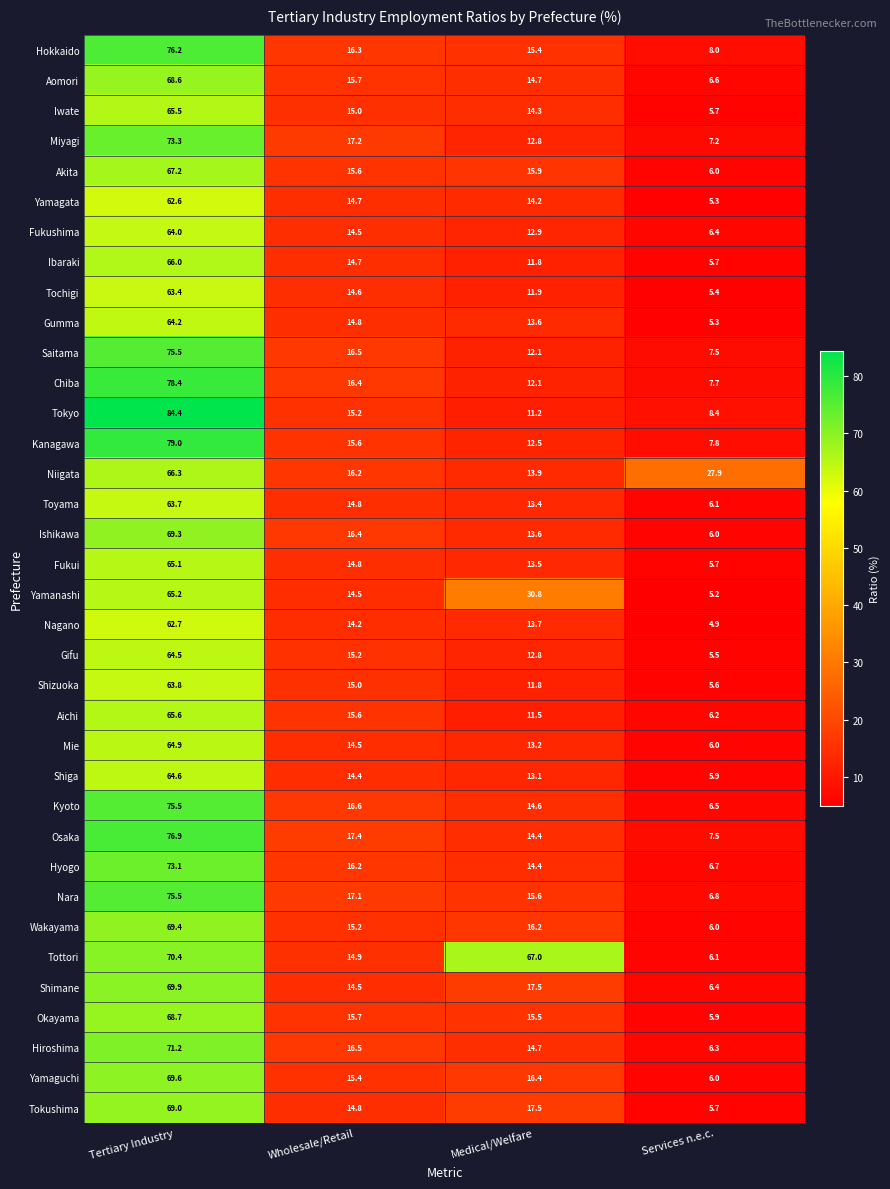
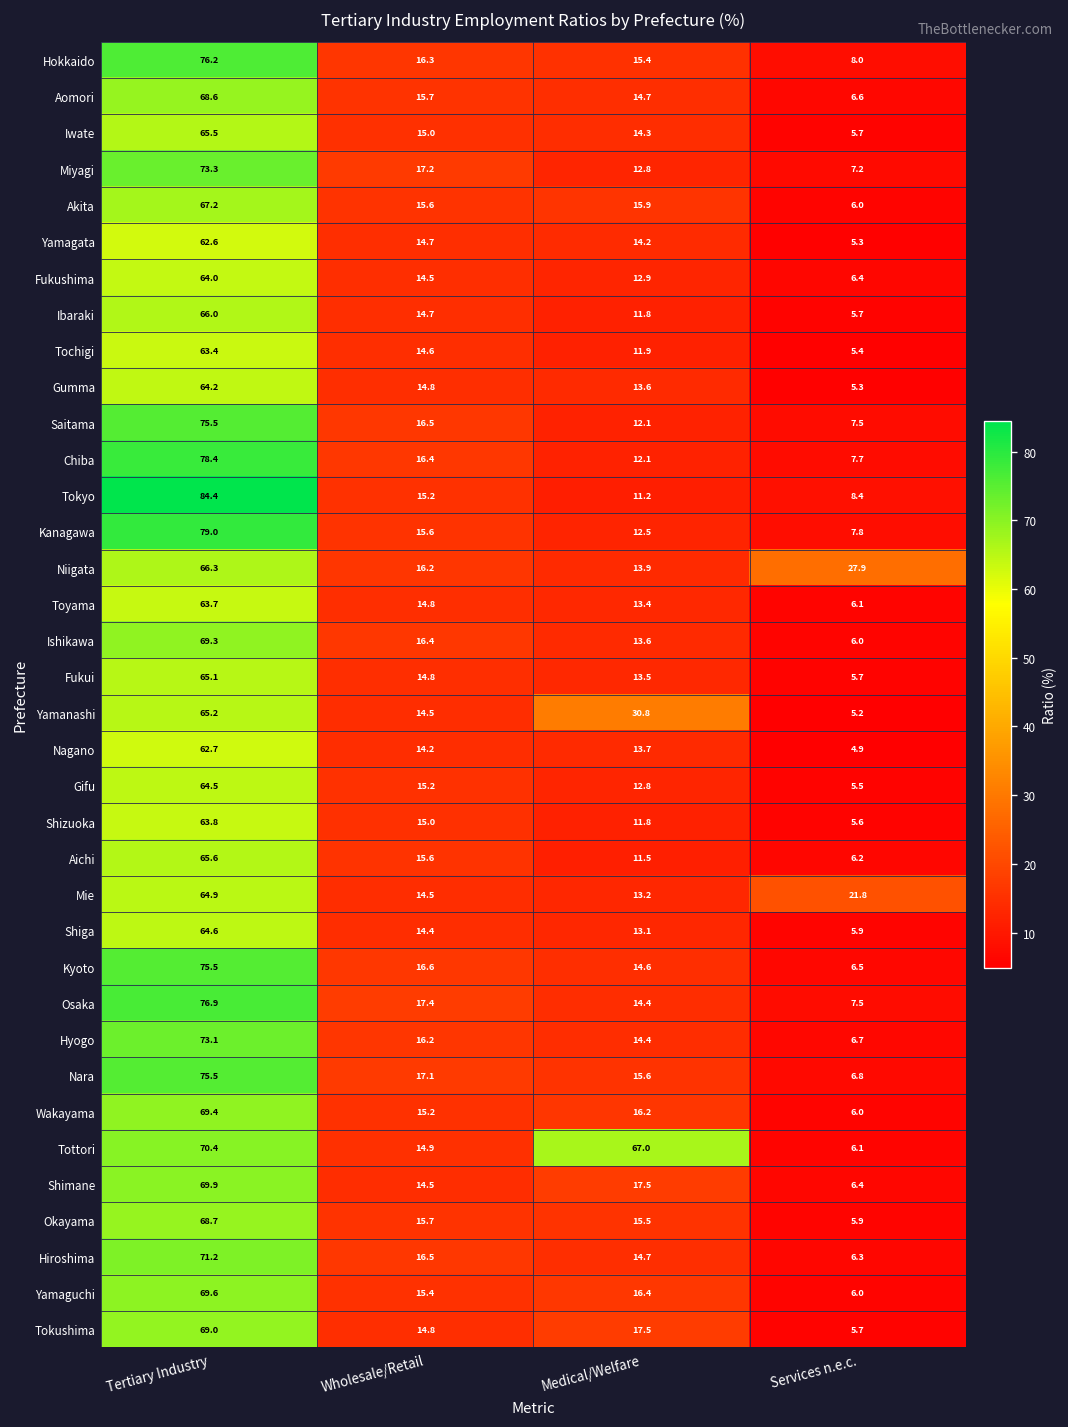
  {
    "Hokkaido": {
      "Tertiary Industry": 76.2,
      "Wholesale/Retail": 16.3,
      "Medical/Welfare": 15.4,
      "Services n.e.c.": 8.0
    },
    "Aomori": {
      "Tertiary Industry": 68.6,
      "Wholesale/Retail": 15.7,
      "Medical/Welfare": 14.7,
      "Services n.e.c.": 6.6
    },
    "Iwate": {
      "Tertiary Industry": 65.5,
      "Wholesale/Retail": 15.0,
      "Medical/Welfare": 14.3,
      "Services n.e.c.": 5.7
    },
    "Miyagi": {
      "Tertiary Industry": 73.3,
      "Wholesale/Retail": 17.2,
      "Medical/Welfare": 12.8,
      "Services n.e.c.": 7.2
    },
    "Akita": {
      "Tertiary Industry": 67.2,
      "Wholesale/Retail": 15.6,
      "Medical/Welfare": 15.9,
      "Services n.e.c.": 6.0
    },
    "Yamagata": {
      "Tertiary Industry": 62.6,
      "Wholesale/Retail": 14.7,
      "Medical/Welfare": 14.2,
      "Services n.e.c.": 5.3
    },
    "Fukushima": {
      "Tertiary Industry": 64.0,
      "Wholesale/Retail": 14.5,
      "Medical/Welfare": 12.9,
      "Services n.e.c.": 6.4
    },
    "Ibaraki": {
      "Tertiary Industry": 66.0,
      "Wholesale/Retail": 14.7,
      "Medical/Welfare": 11.8,
      "Services n.e.c.": 5.7
    },
    "Tochigi": {
      "Tertiary Industry": 63.4,
      "Wholesale/Retail": 14.6,
      "Medical/Welfare": 11.9,
      "Services n.e.c.": 5.4
    },
    "Gumma": {
      "Tertiary Industry": 64.2,
      "Wholesale/Retail": 14.8,
      "Medical/Welfare": 13.6,
      "Services n.e.c.": 5.3
    },
    "Saitama": {
      "Tertiary Industry": 75.5,
      "Wholesale/Retail": 16.5,
      "Medical/Welfare": 12.1,
      "Services n.e.c.": 7.5
    },
    "Chiba": {
      "Tertiary Industry": 78.4,
      "Wholesale/Retail": 16.4,
      "Medical/Welfare": 12.1,
      "Services n.e.c.": 7.7
    },
    "Tokyo": {
      "Tertiary Industry": 84.4,
      "Wholesale/Retail": 15.2,
      "Medical/Welfare": 11.2,
      "Services n.e.c.": 8.4
    },
    "Kanagawa": {
      "Tertiary Industry": 79.0,
      "Wholesale/Retail": 15.6,
      "Medical/Welfare": 12.5,
      "Services n.e.c.": 7.8
    },
    "Niigata": {
      "Tertiary Industry": 66.3,
      "Wholesale/Retail": 16.2,
      "Medical/Welfare": 13.9,
      "Services n.e.c.": 27.9
    },
    "Toyama": {
      "Tertiary Industry": 63.7,
      "Wholesale/Retail": 14.8,
      "Medical/Welfare": 13.4,
      "Services n.e.c.": 6.1
    },
    "Ishikawa": {
      "Tertiary Industry": 69.3,
      "Wholesale/Retail": 16.4,
      "Medical/Welfare": 13.6,
      "Services n.e.c.": 6.0
    },
    "Fukui": {
      "Tertiary Industry": 65.1,
      "Wholesale/Retail": 14.8,
      "Medical/Welfare": 13.5,
      "Services n.e.c.": 5.7
    },
    "Yamanashi": {
      "Tertiary Industry": 65.2,
      "Wholesale/Retail": 14.5,
      "Medical/Welfare": 30.8,
      "Services n.e.c.": 5.2
    },
    "Nagano": {
      "Tertiary Industry": 62.7,
      "Wholesale/Retail": 14.2,
      "Medical/Welfare": 13.7,
      "Services n.e.c.": 4.9
    },
    "Gifu": {
      "Tertiary Industry": 64.5,
      "Wholesale/Retail": 15.2,
      "Medical/Welfare": 12.8,
      "Services n.e.c.": 5.5
    },
    "Shizuoka": {
      "Tertiary Industry": 63.8,
      "Wholesale/Retail": 15.0,
      "Medical/Welfare": 11.8,
      "Services n.e.c.": 5.6
    },
    "Aichi": {
      "Tertiary Industry": 65.6,
      "Wholesale/Retail": 15.6,
      "Medical/Welfare": 11.5,
      "Services n.e.c.": 6.2
    },
    "Mie": {
      "Tertiary Industry": 64.9,
      "Wholesale/Retail": 14.5,
      "Medical/Welfare": 13.2,
-     "Services n.e.c.": 6.0
+     "Services n.e.c.": 21.8
    },
    "Shiga": {
      "Tertiary Industry": 64.6,
      "Wholesale/Retail": 14.4,
      "Medical/Welfare": 13.1,
      "Services n.e.c.": 5.9
    },
    "Kyoto": {
      "Tertiary Industry": 75.5,
      "Wholesale/Retail": 16.6,
      "Medical/Welfare": 14.6,
      "Services n.e.c.": 6.5
    },
    "Osaka": {
      "Tertiary Industry": 76.9,
      "Wholesale/Retail": 17.4,
      "Medical/Welfare": 14.4,
      "Services n.e.c.": 7.5
    },
    "Hyogo": {
      "Tertiary Industry": 73.1,
      "Wholesale/Retail": 16.2,
      "Medical/Welfare": 14.4,
      "Services n.e.c.": 6.7
    },
    "Nara": {
      "Tertiary Industry": 75.5,
      "Wholesale/Retail": 17.1,
      "Medical/Welfare": 15.6,
      "Services n.e.c.": 6.8
    },
    "Wakayama": {
      "Tertiary Industry": 69.4,
      "Wholesale/Retail": 15.2,
      "Medical/Welfare": 16.2,
      "Services n.e.c.": 6.0
    },
    "Tottori": {
      "Tertiary Industry": 70.4,
      "Wholesale/Retail": 14.9,
      "Medical/Welfare": 67.0,
      "Services n.e.c.": 6.1
    },
    "Shimane": {
      "Tertiary Industry": 69.9,
      "Wholesale/Retail": 14.5,
      "Medical/Welfare": 17.5,
      "Services n.e.c.": 6.4
    },
    "Okayama": {
      "Tertiary Industry": 68.7,
      "Wholesale/Retail": 15.7,
      "Medical/Welfare": 15.5,
      "Services n.e.c.": 5.9
    },
    "Hiroshima": {
      "Tertiary Industry": 71.2,
      "Wholesale/Retail": 16.5,
      "Medical/Welfare": 14.7,
      "Services n.e.c.": 6.3
    },
    "Yamaguchi": {
      "Tertiary Industry": 69.6,
      "Wholesale/Retail": 15.4,
      "Medical/Welfare": 16.4,
      "Services n.e.c.": 6.0
    },
    "Tokushima": {
      "Tertiary Industry": 69.0,
      "Wholesale/Retail": 14.8,
      "Medical/Welfare": 17.5,
      "Services n.e.c.": 5.7
    }
  }
